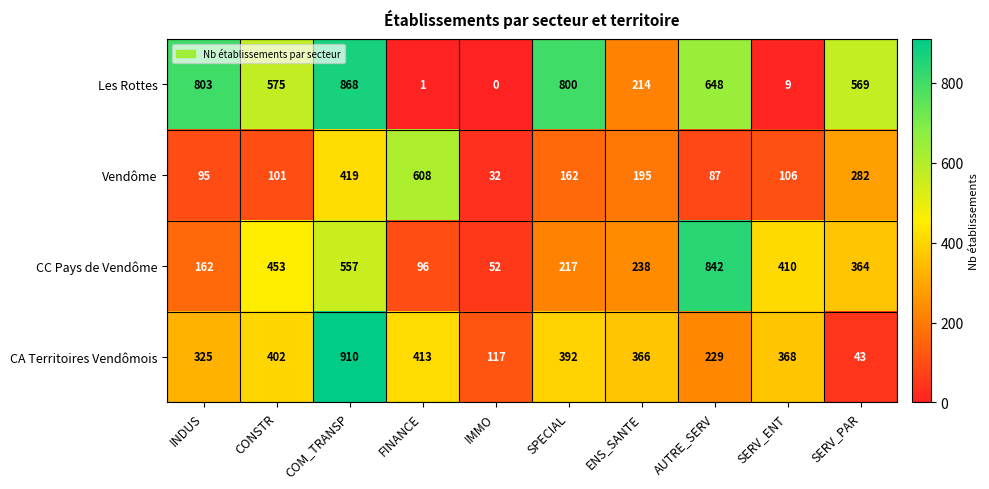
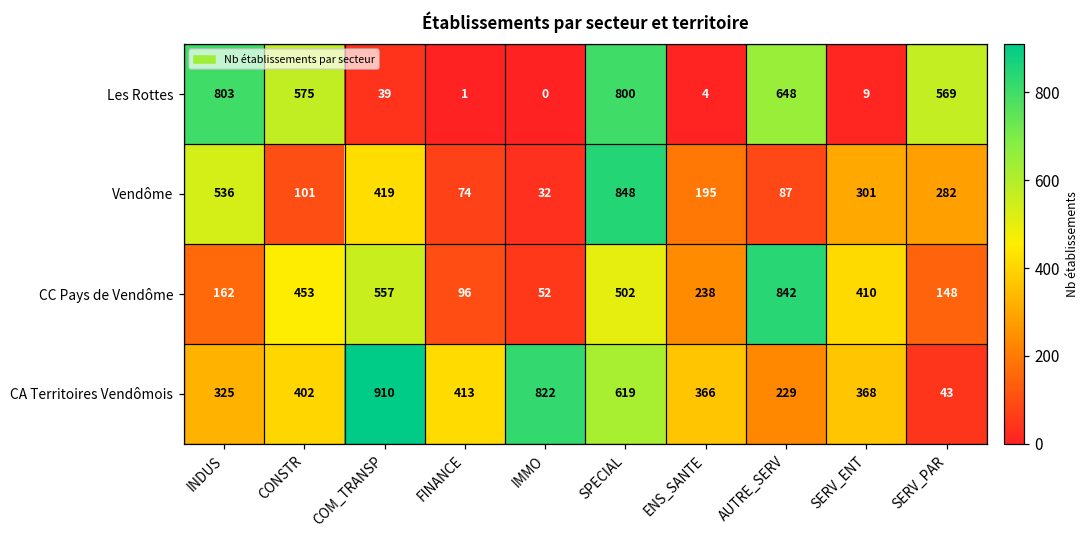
  {
    "Les Rottes": {
      "INDUS": 803,
      "CONSTR": 575,
-     "COM_TRANSP": 868,
+     "COM_TRANSP": 39,
      "FINANCE": 1,
      "IMMO": 0,
      "SPECIAL": 800,
-     "ENS_SANTE": 214,
+     "ENS_SANTE": 4,
      "AUTRE_SERV": 648,
      "SERV_ENT": 9,
      "SERV_PAR": 569
    },
    "Vendôme": {
-     "INDUS": 95,
+     "INDUS": 536,
      "CONSTR": 101,
      "COM_TRANSP": 419,
-     "FINANCE": 608,
+     "FINANCE": 74,
      "IMMO": 32,
-     "SPECIAL": 162,
+     "SPECIAL": 848,
      "ENS_SANTE": 195,
      "AUTRE_SERV": 87,
-     "SERV_ENT": 106,
+     "SERV_ENT": 301,
      "SERV_PAR": 282
    },
    "CC Pays de Vendôme": {
      "INDUS": 162,
      "CONSTR": 453,
      "COM_TRANSP": 557,
      "FINANCE": 96,
      "IMMO": 52,
-     "SPECIAL": 217,
+     "SPECIAL": 502,
      "ENS_SANTE": 238,
      "AUTRE_SERV": 842,
      "SERV_ENT": 410,
-     "SERV_PAR": 364
+     "SERV_PAR": 148
    },
    "CA Territoires Vendômois": {
      "INDUS": 325,
      "CONSTR": 402,
      "COM_TRANSP": 910,
      "FINANCE": 413,
-     "IMMO": 117,
-     "SPECIAL": 392,
+     "IMMO": 822,
+     "SPECIAL": 619,
      "ENS_SANTE": 366,
      "AUTRE_SERV": 229,
      "SERV_ENT": 368,
      "SERV_PAR": 43
    }
  }
